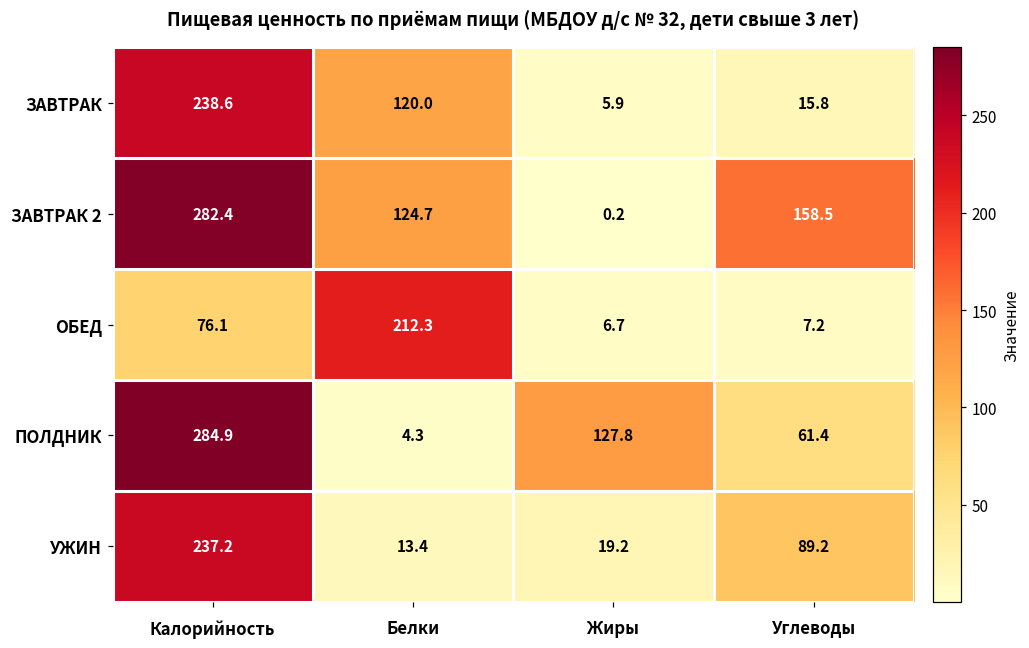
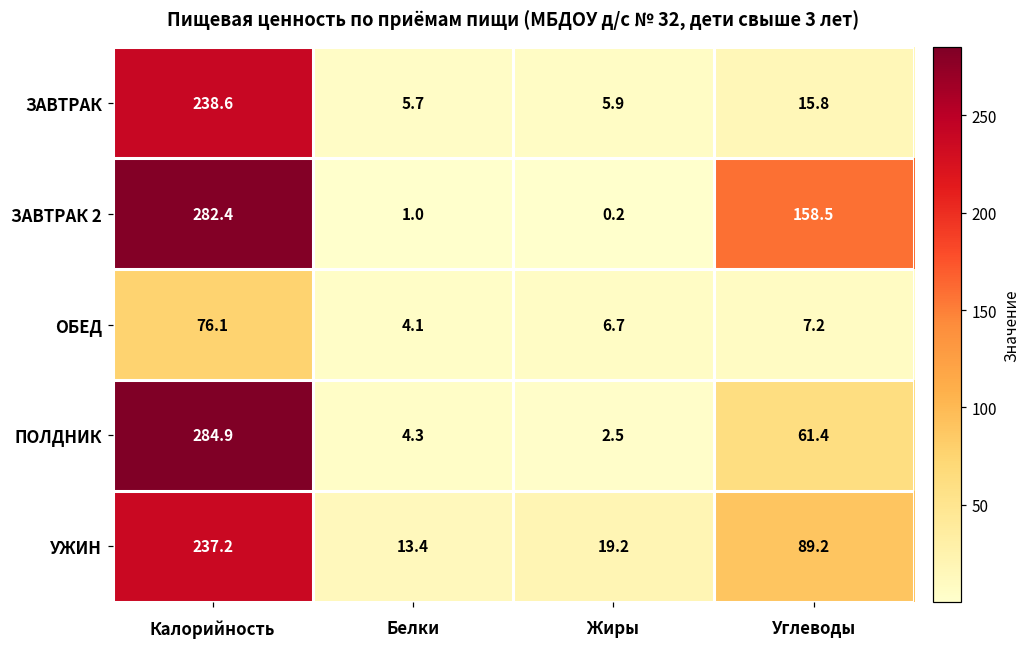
  {
    "ЗАВТРАК": {
      "Калорийность": 238.6,
-     "Белки": 120.0,
+     "Белки": 5.7,
      "Жиры": 5.9,
      "Углеводы": 15.8
    },
    "ЗАВТРАК 2": {
      "Калорийность": 282.4,
-     "Белки": 124.7,
+     "Белки": 1.0,
      "Жиры": 0.2,
      "Углеводы": 158.5
    },
    "ОБЕД": {
      "Калорийность": 76.1,
-     "Белки": 212.3,
+     "Белки": 4.1,
      "Жиры": 6.7,
      "Углеводы": 7.2
    },
    "ПОЛДНИК": {
      "Калорийность": 284.9,
      "Белки": 4.3,
-     "Жиры": 127.8,
+     "Жиры": 2.5,
      "Углеводы": 61.4
    },
    "УЖИН": {
      "Калорийность": 237.2,
      "Белки": 13.4,
      "Жиры": 19.2,
      "Углеводы": 89.2
    }
  }
